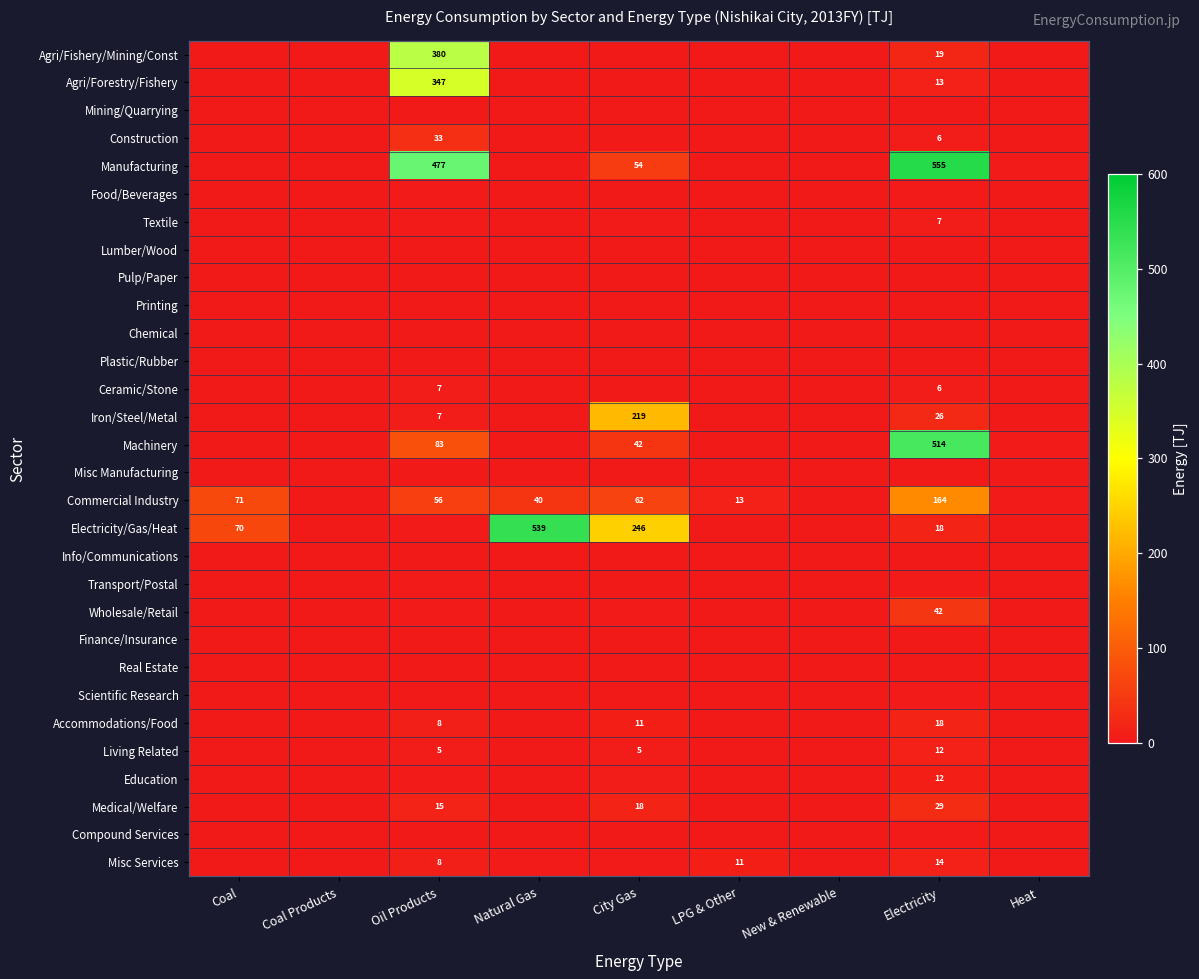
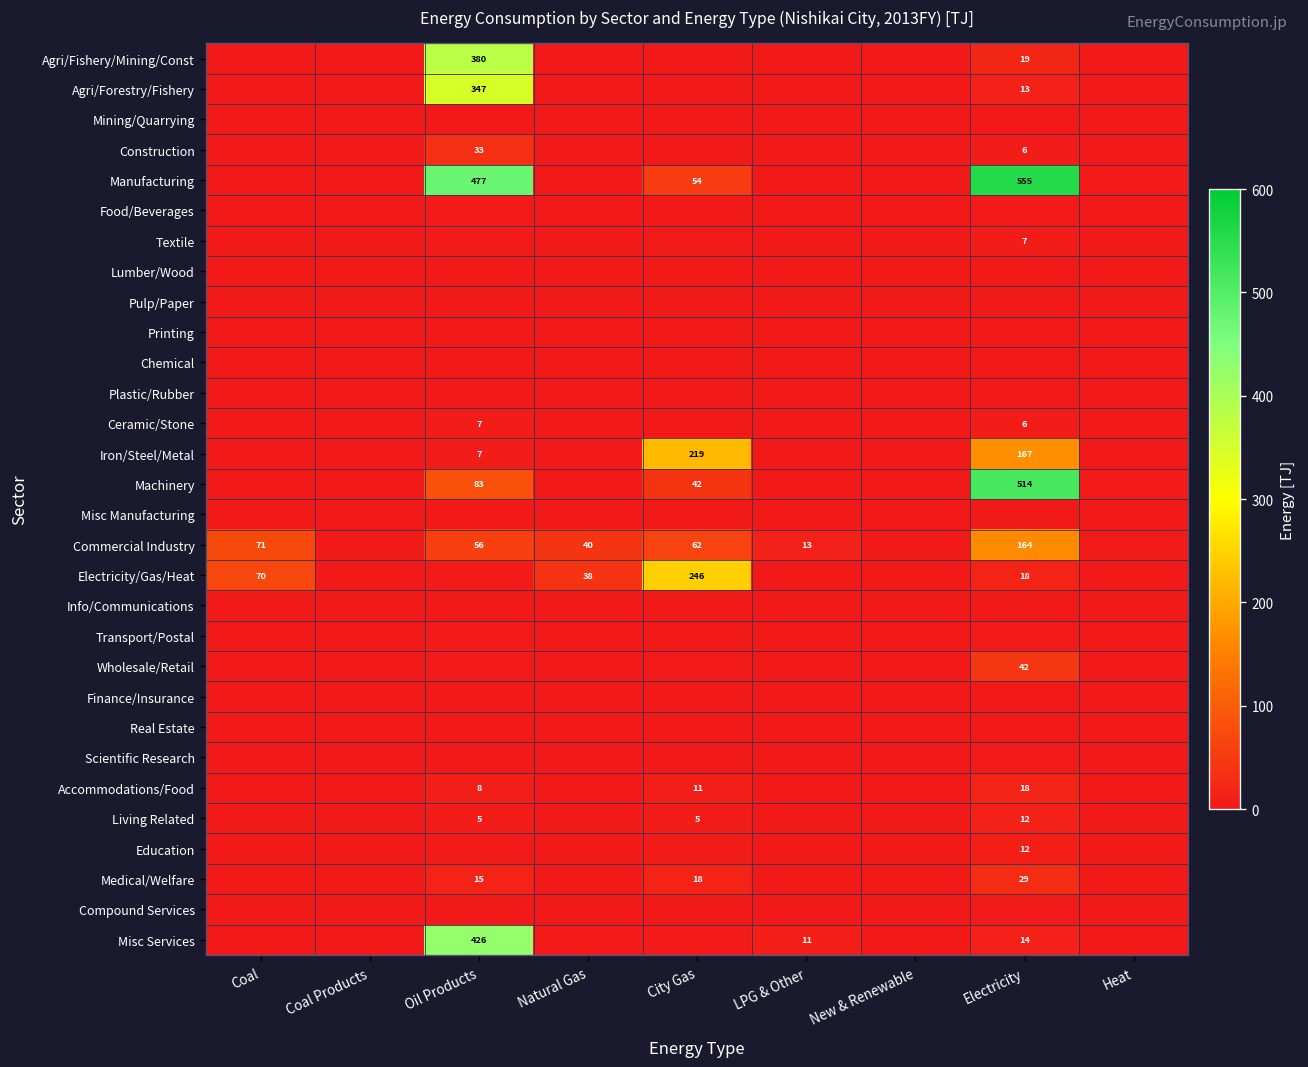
  {
    "Agri/Fishery/Mining/Const": {
      "Oil Products": 380,
      "Electricity": 19
    },
    "Agri/Forestry/Fishery": {
      "Oil Products": 347,
      "Electricity": 13
    },
    "Construction": {
      "Oil Products": 33,
      "Electricity": 6
    },
    "Manufacturing": {
      "Oil Products": 477,
      "City Gas": 54,
      "Electricity": 555
    },
    "Textile": {
      "Electricity": 7
    },
    "Ceramic/Stone": {
      "Oil Products": 7,
      "Electricity": 6
    },
    "Iron/Steel/Metal": {
      "Oil Products": 7,
      "City Gas": 219,
-     "Electricity": 26
+     "Electricity": 167
    },
    "Machinery": {
      "Oil Products": 83,
      "City Gas": 42,
      "Electricity": 514
    },
    "Commercial Industry": {
      "Coal": 71,
      "Oil Products": 56,
      "Natural Gas": 40,
      "City Gas": 62,
      "LPG & Other": 13,
      "Electricity": 164
    },
    "Electricity/Gas/Heat": {
      "Coal": 70,
-     "Natural Gas": 539,
+     "Natural Gas": 38,
      "City Gas": 246,
      "Electricity": 18
    },
    "Wholesale/Retail": {
      "Electricity": 42
    },
    "Accommodations/Food": {
      "Oil Products": 8,
      "City Gas": 11,
      "Electricity": 18
    },
    "Living Related": {
      "Oil Products": 5,
      "City Gas": 5,
      "Electricity": 12
    },
    "Education": {
      "Electricity": 12
    },
    "Medical/Welfare": {
      "Oil Products": 15,
      "City Gas": 18,
      "Electricity": 29
    },
    "Misc Services": {
-     "Oil Products": 8,
+     "Oil Products": 426,
      "LPG & Other": 11,
      "Electricity": 14
    }
  }
